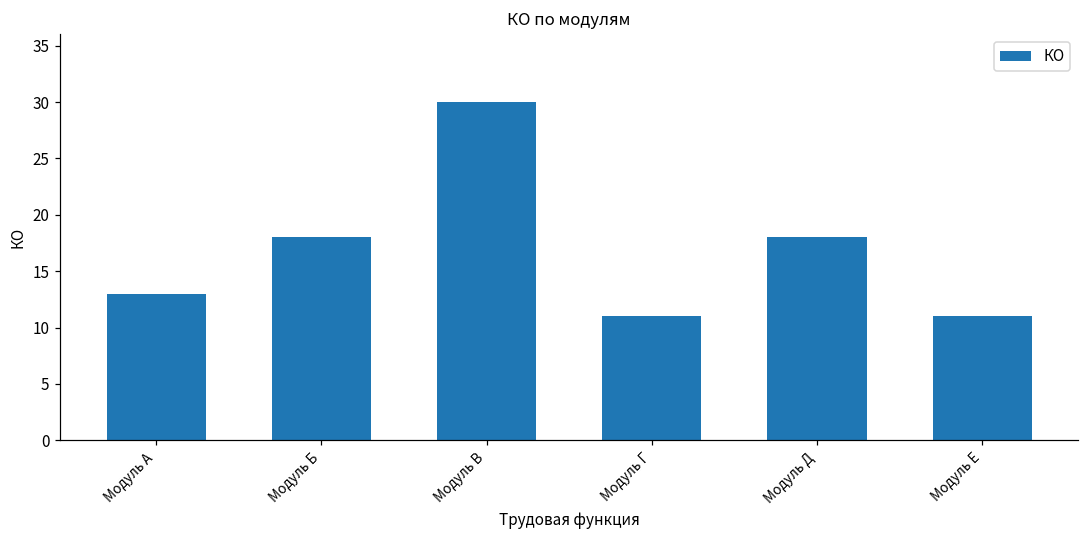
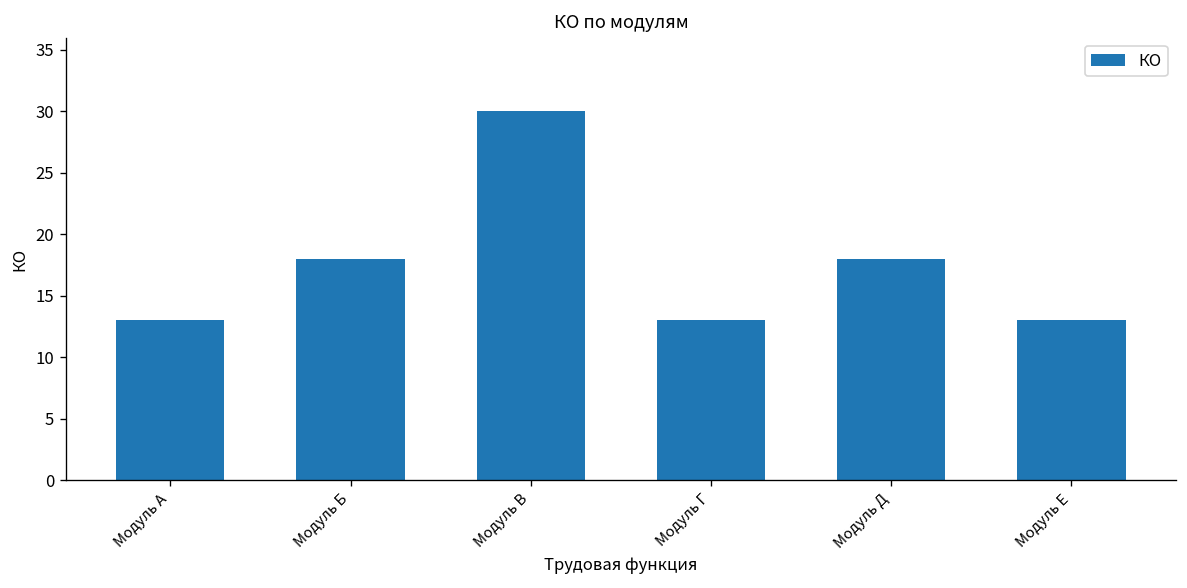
  {
    "Модуль А": 13,
    "Модуль Б": 18,
    "Модуль В": 30,
-   "Модуль Г": 11,
+   "Модуль Г": 13,
    "Модуль Д": 18,
-   "Модуль Е": 11
+   "Модуль Е": 13
  }
